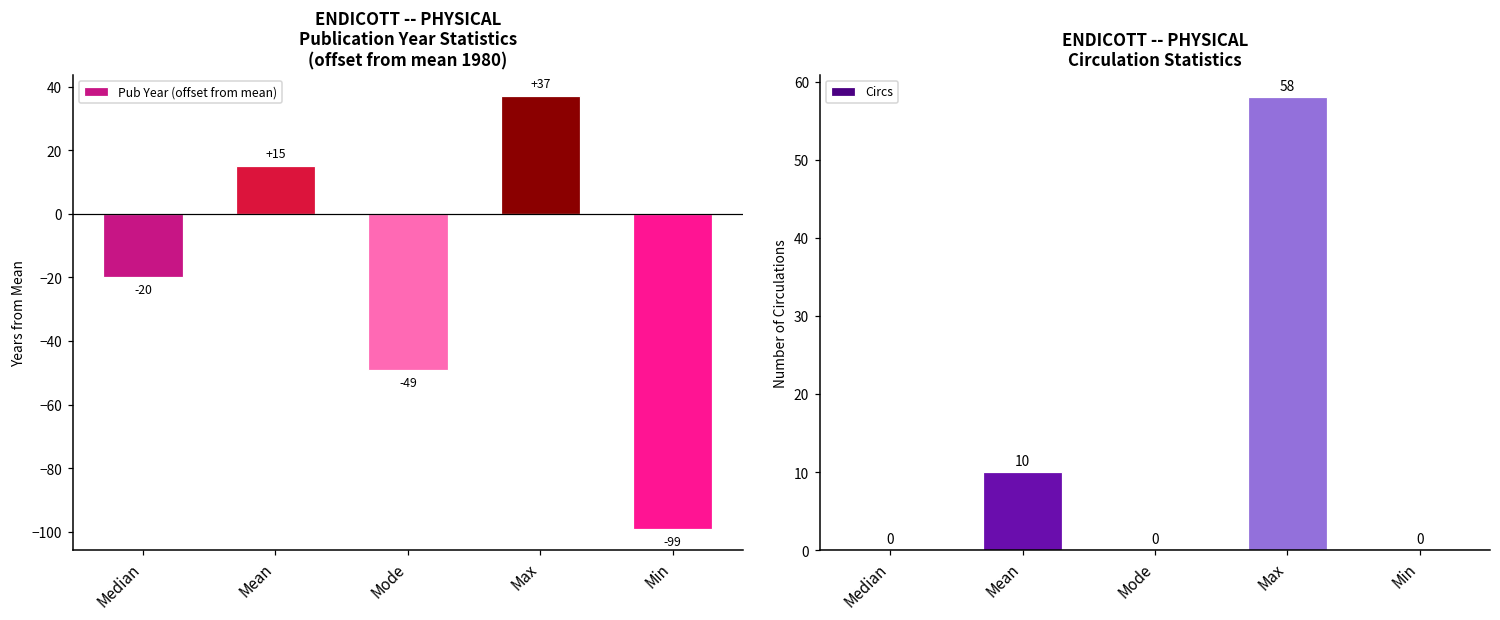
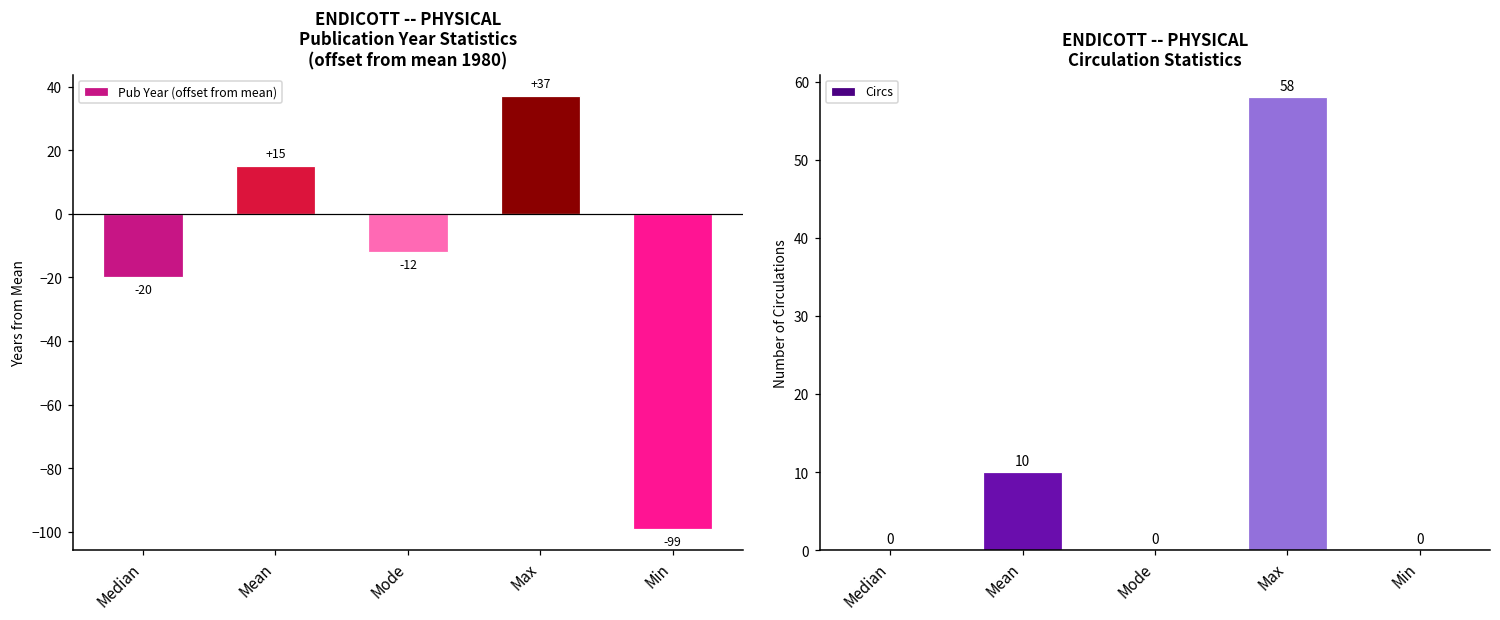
  {
    "ENDICOTT -- PHYSICAL Publication Year Statistics (offset from mean 1980)": {
      "Median": "-20",
      "Mean": "+15",
-     "Mode": "-49",
+     "Mode": "-12",
      "Max": "+37",
      "Min": "-99"
    },
    "ENDICOTT -- PHYSICAL Circulation Statistics": {
      "Median": "0",
      "Mean": "10",
      "Mode": "0",
      "Max": "58",
      "Min": "0"
    }
  }
